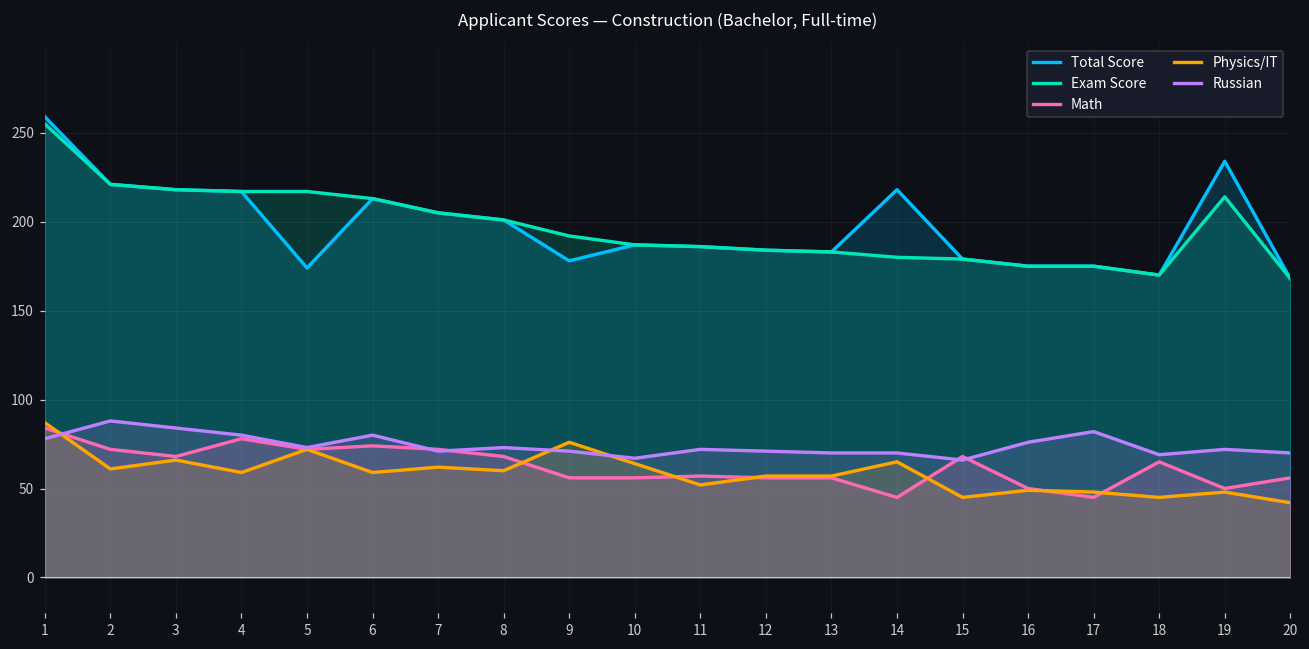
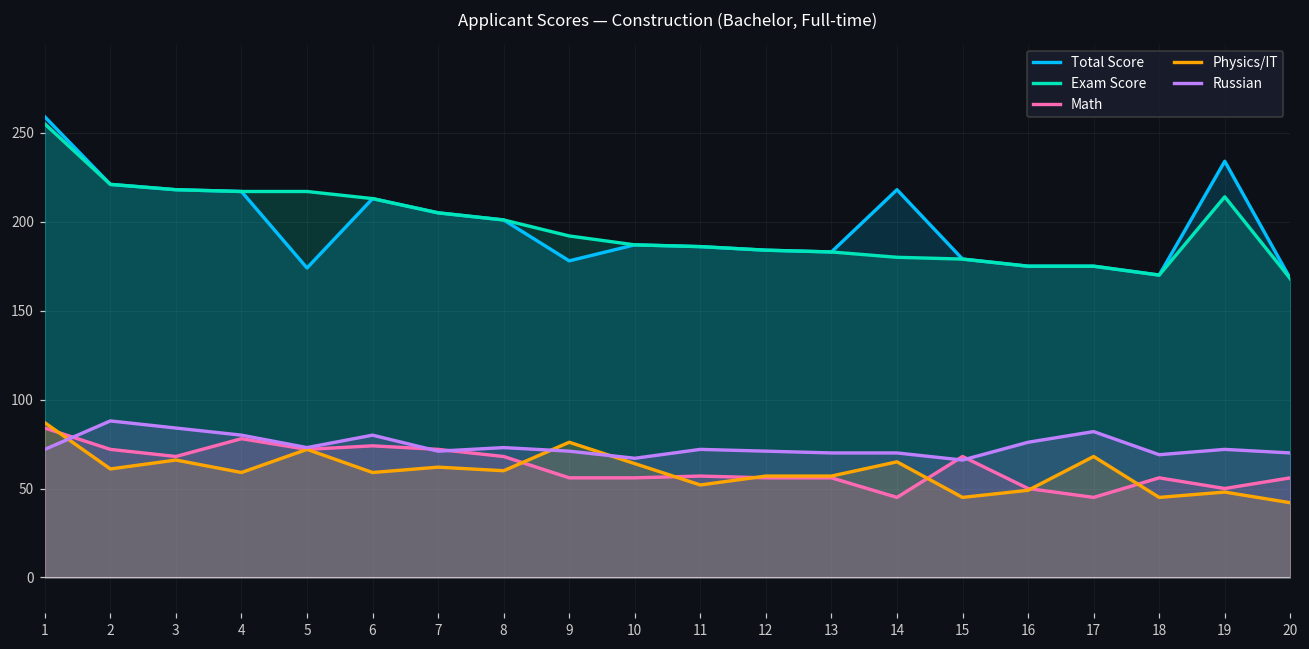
  {
    "Total Score": {
      "1": 259,
      "5": 174,
      "9": 178,
      "14": 218,
      "19": 234
    },
    "Exam Score": {
      "1": 255,
      "5": 217,
      "9": 192,
      "14": 180,
      "19": 214
    },
    "Math": {
      "1": 84,
      "2": 72,
      "3": 68,
      "4": 78,
      "6": 74,
      "8": 68,
      "9": 56,
      "10": 56,
      "11": 57,
      "14": 45,
      "15": 68,
      "17": 45,
-     "18": 65,
+     "18": 56,
      "19": 50,
      "20": 56
    },
    "Physics/IT": {
      "1": 87,
      "2": 61,
      "3": 66,
      "4": 59,
      "6": 59,
      "7": 62,
      "8": 60,
      "9": 76,
      "10": 64,
      "11": 52,
      "14": 65,
      "15": 45,
-     "17": 48,
+     "17": 68,
      "18": 45,
      "19": 48,
      "20": 42
    },
    "Russian": {
-     "1": 78,
+     "1": 72,
      "2": 88,
      "3": 84,
      "4": 80,
      "6": 80,
      "8": 73,
      "9": 71,
      "10": 67,
      "11": 72,
      "12": 71,
      "13": 70,
      "14": 70,
      "15": 66,
      "16": 76,
      "17": 82,
      "18": 69,
      "19": 72,
      "20": 70
    }
  }
